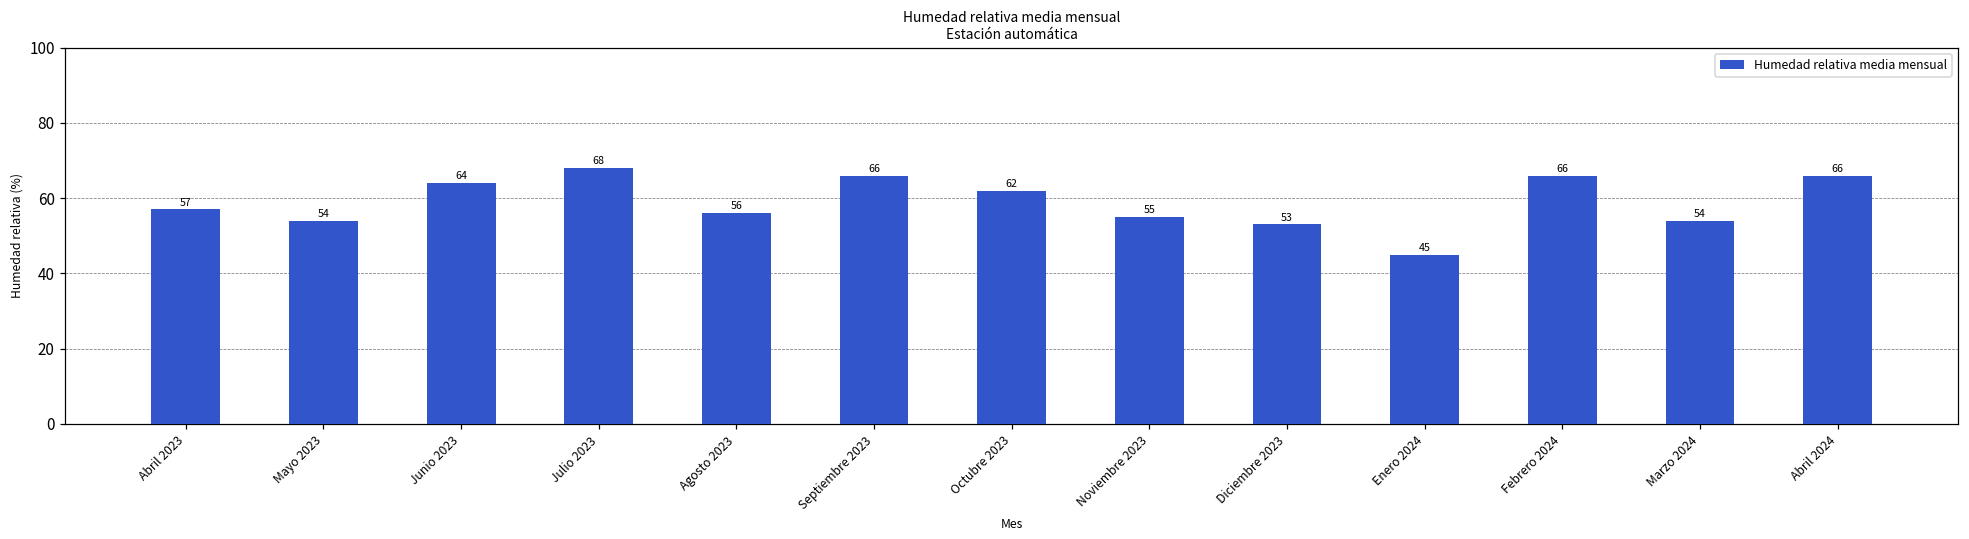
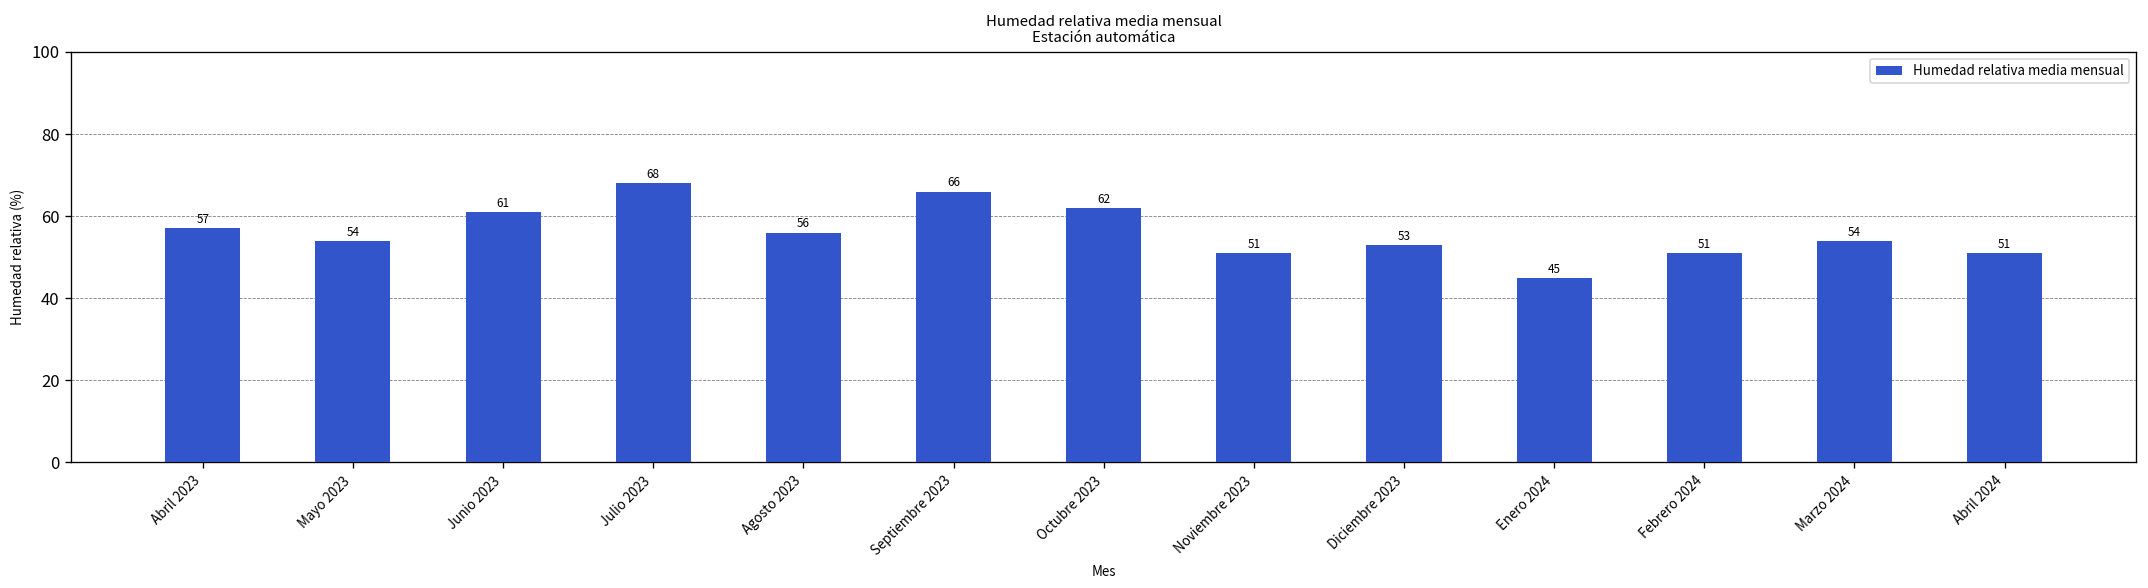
  {
    "Abril 2023": 57,
    "Mayo 2023": 54,
-   "Junio 2023": 64,
+   "Junio 2023": 61,
    "Julio 2023": 68,
    "Agosto 2023": 56,
    "Septiembre 2023": 66,
    "Octubre 2023": 62,
-   "Noviembre 2023": 55,
+   "Noviembre 2023": 51,
    "Diciembre 2023": 53,
    "Enero 2024": 45,
-   "Febrero 2024": 66,
+   "Febrero 2024": 51,
    "Marzo 2024": 54,
-   "Abril 2024": 66
+   "Abril 2024": 51
  }
